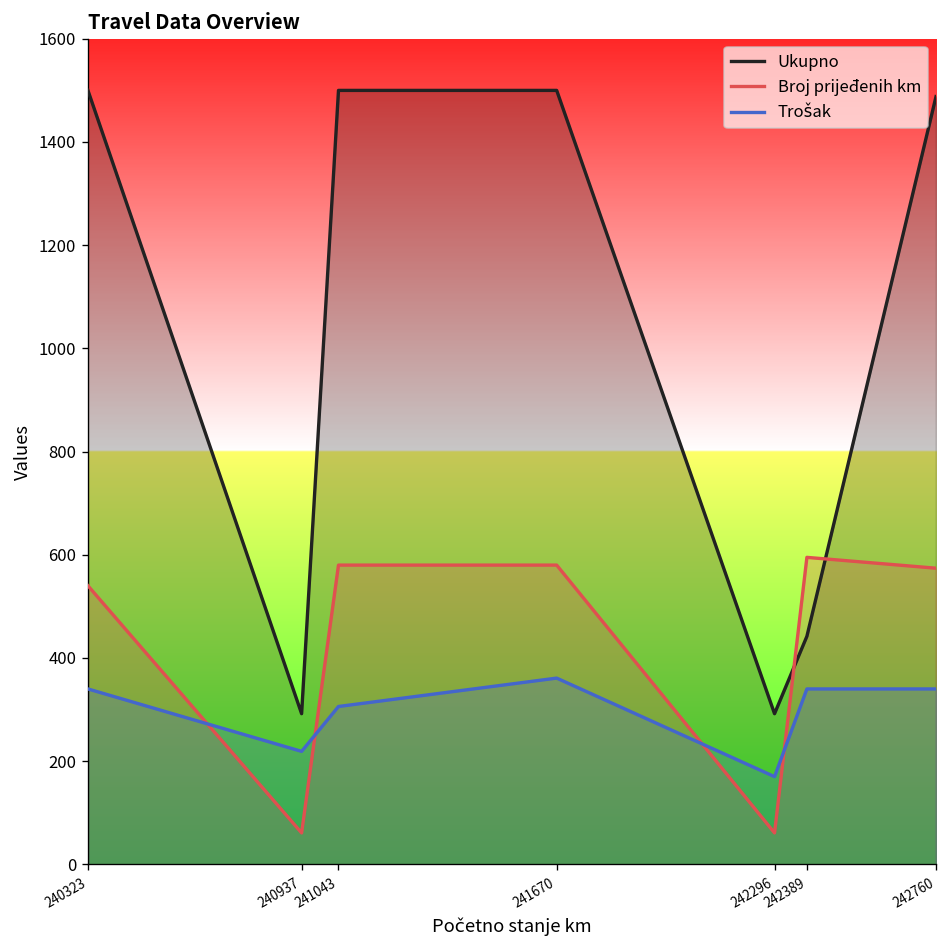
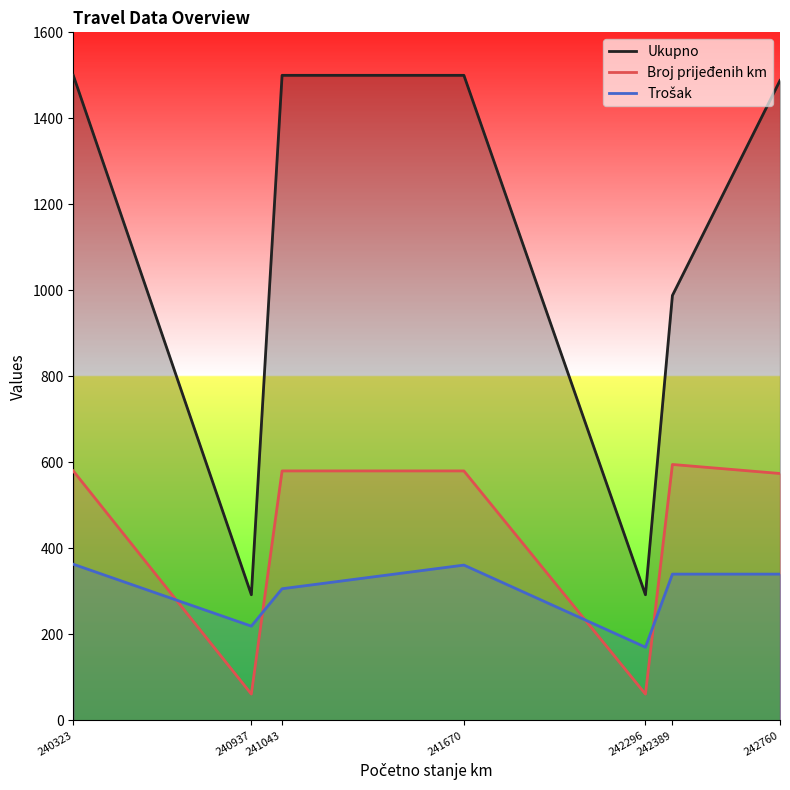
  {
    "Ukupno": {
      "240323": 1500,
      "240937": 290,
      "241043": 1500,
      "241670": 1500,
      "242296": 290,
-     "242389": 440,
+     "242389": 990,
      "242760": 1490
    },
    "Broj prijeđenih km": {
-     "240323": 540,
+     "240323": 580,
      "240937": 60,
      "241043": 580,
      "241670": 580,
      "242296": 60,
      "242389": 600,
      "242760": 570
    },
    "Trošak": {
-     "240323": 340,
+     "240323": 360,
      "240937": 220,
      "241043": 310,
      "241670": 360,
      "242296": 170,
      "242389": 340,
      "242760": 340
    }
  }
